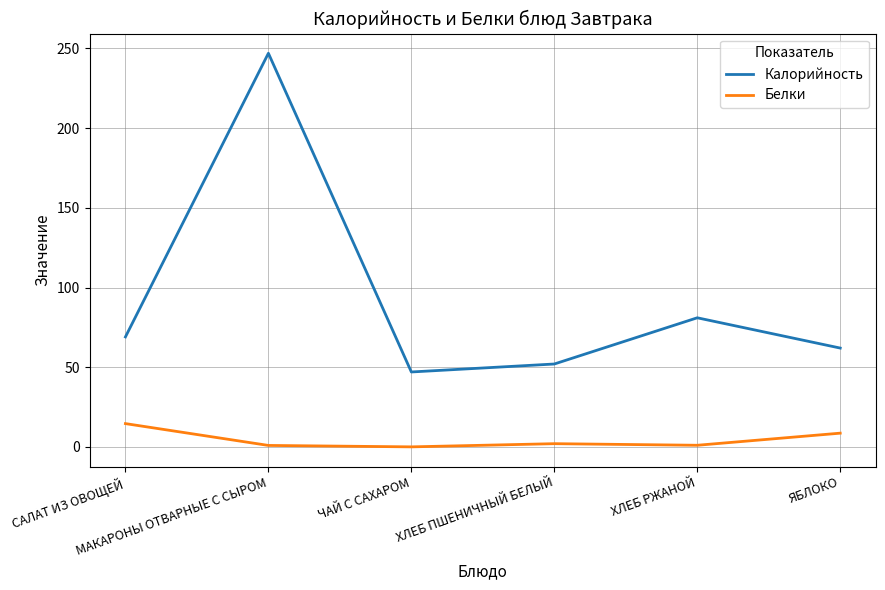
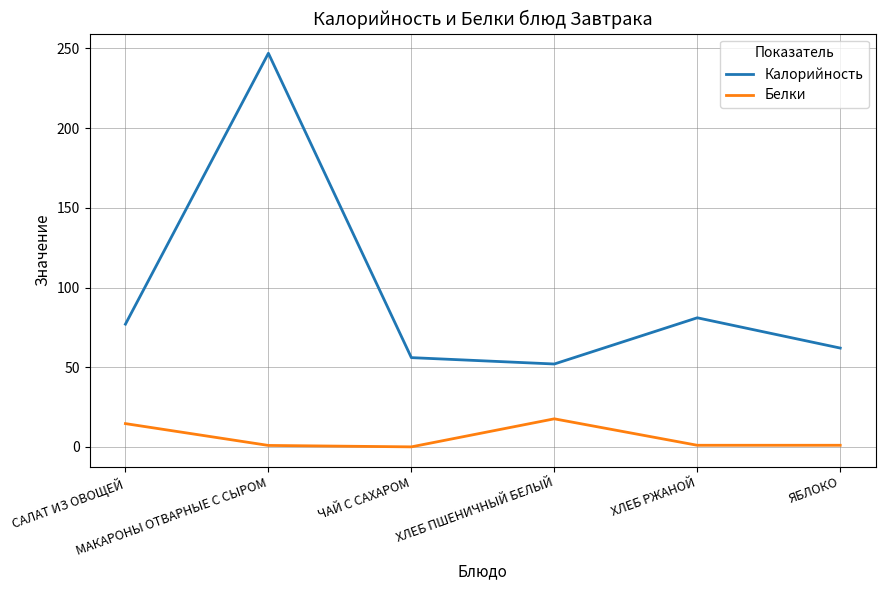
  {
    "Калорийность": {
-     "САЛАТ ИЗ ОВОЩЕЙ": 69,
+     "САЛАТ ИЗ ОВОЩЕЙ": 77,
      "МАКАРОНЫ ОТВАРНЫЕ С СЫРОМ": 247,
-     "ЧАЙ С САХАРОМ": 47,
+     "ЧАЙ С САХАРОМ": 56,
      "ХЛЕБ ПШЕНИЧНЫЙ БЕЛЫЙ": 52,
      "ХЛЕБ РЖАНОЙ": 81,
      "ЯБЛОКО": 62
    },
    "Белки": {
      "САЛАТ ИЗ ОВОЩЕЙ": 15,
      "МАКАРОНЫ ОТВАРНЫЕ С СЫРОМ": 1,
      "ЧАЙ С САХАРОМ": 0,
-     "ХЛЕБ ПШЕНИЧНЫЙ БЕЛЫЙ": 2,
+     "ХЛЕБ ПШЕНИЧНЫЙ БЕЛЫЙ": 18,
      "ХЛЕБ РЖАНОЙ": 1,
-     "ЯБЛОКО": 9
+     "ЯБЛОКО": 1
    }
  }
